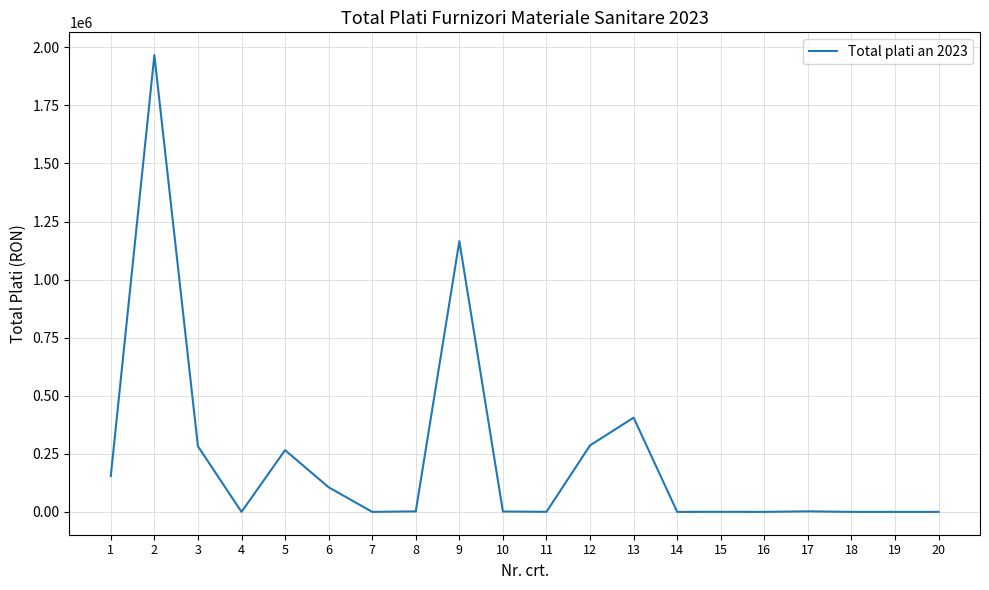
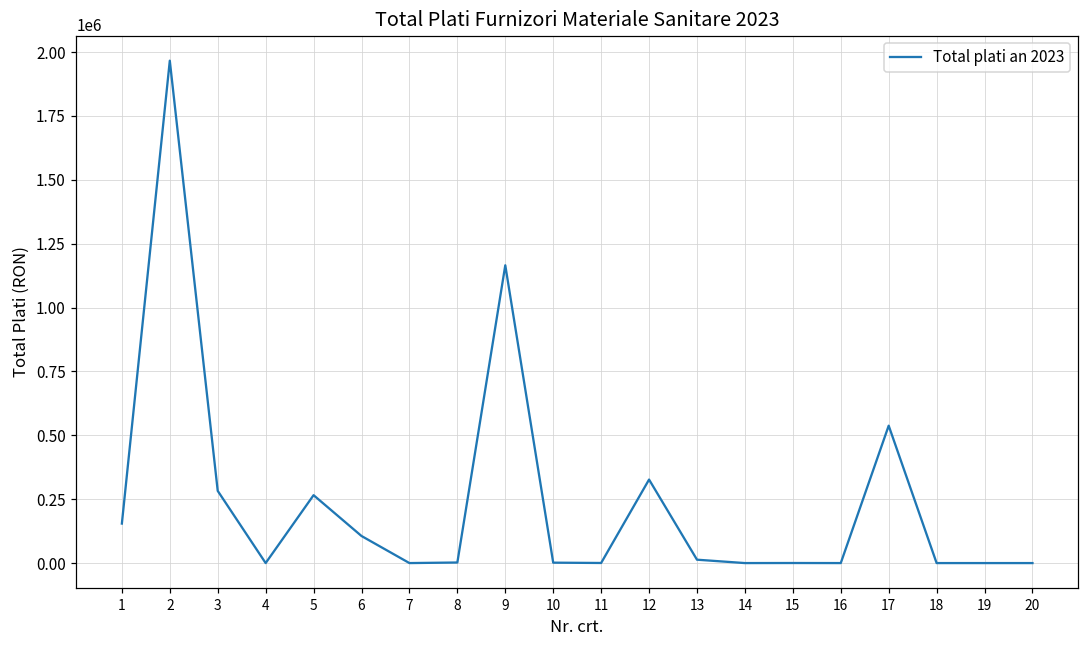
  {
    "1": 150000,
    "2": 1970000,
    "3": 280000,
    "4": 0,
    "5": 270000,
    "6": 110000,
    "7": 0,
    "8": 0,
    "9": 1170000,
    "10": 0,
    "11": 0,
-   "12": 290000,
-   "13": 410000,
+   "12": 330000,
+   "13": 10000,
    "14": 0,
    "15": 0,
    "16": 0,
-   "17": 0,
+   "17": 540000,
    "18": 0,
    "19": 0,
    "20": 0
  }
